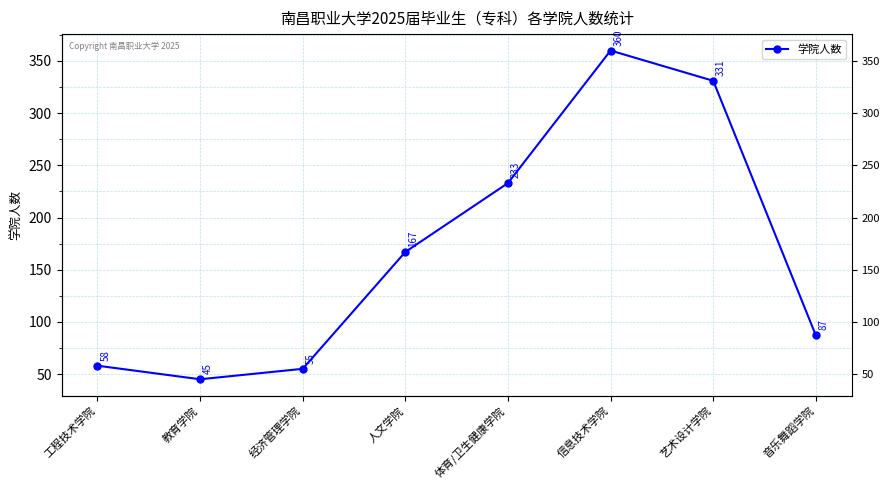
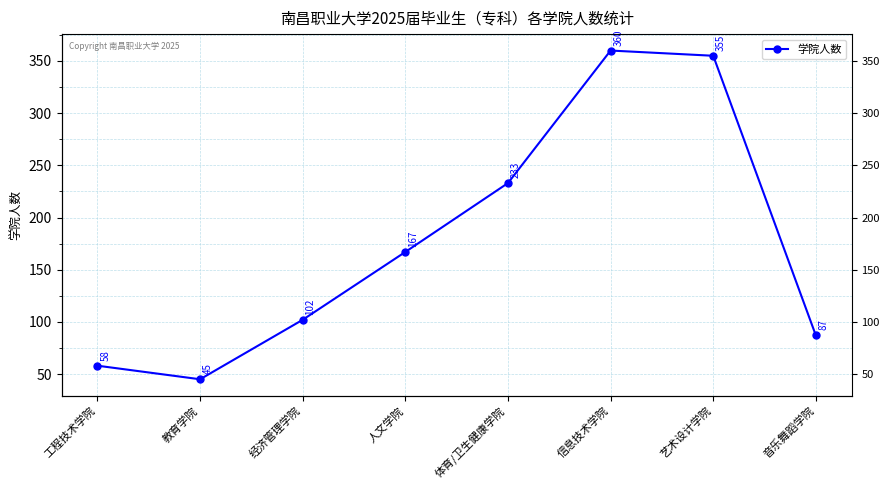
  {
    "工程技术学院": 58,
    "教育学院": 45,
-   "经济管理学院": 55,
+   "经济管理学院": 102,
    "人文学院": 167,
    "体育/卫生健康学院": 233,
    "信息技术学院": 360,
-   "艺术设计学院": 331,
+   "艺术设计学院": 355,
    "音乐舞蹈学院": 87
  }
